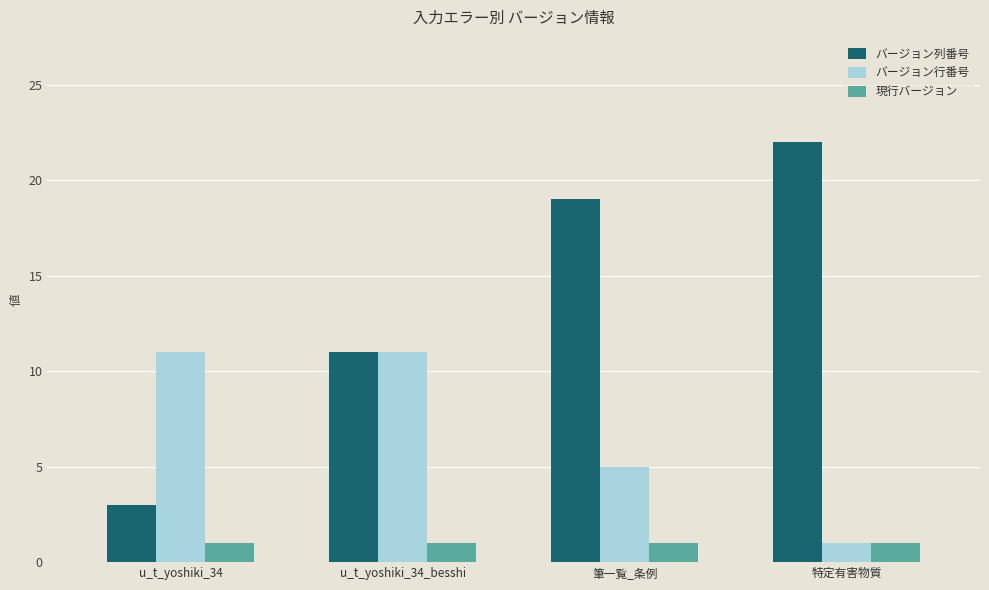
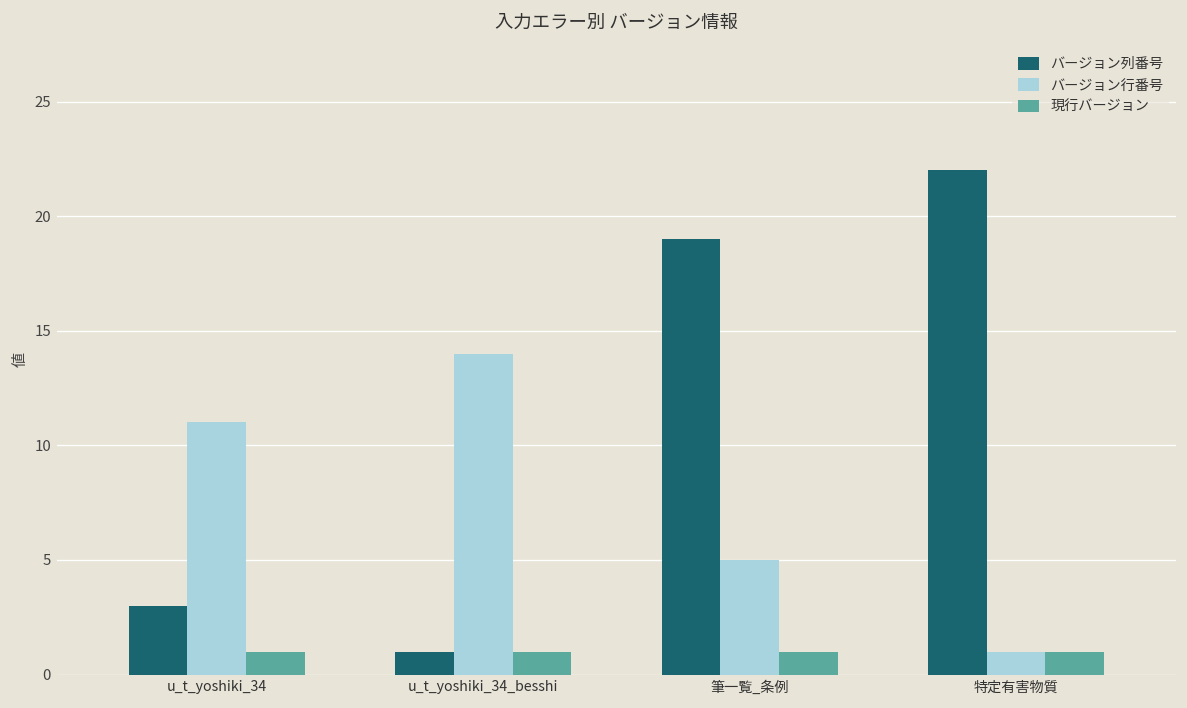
  {
    "バージョン列番号": {
      "u_t_yoshiki_34": 3,
-     "u_t_yoshiki_34_besshi": 11,
+     "u_t_yoshiki_34_besshi": 1,
      "筆一覧_条例": 19,
      "特定有害物質": 22
    },
    "バージョン行番号": {
      "u_t_yoshiki_34": 11,
-     "u_t_yoshiki_34_besshi": 11,
+     "u_t_yoshiki_34_besshi": 14,
      "筆一覧_条例": 5,
      "特定有害物質": 1
    },
    "現行バージョン": {
      "u_t_yoshiki_34": 1,
      "u_t_yoshiki_34_besshi": 1,
      "筆一覧_条例": 1,
      "特定有害物質": 1
    }
  }
